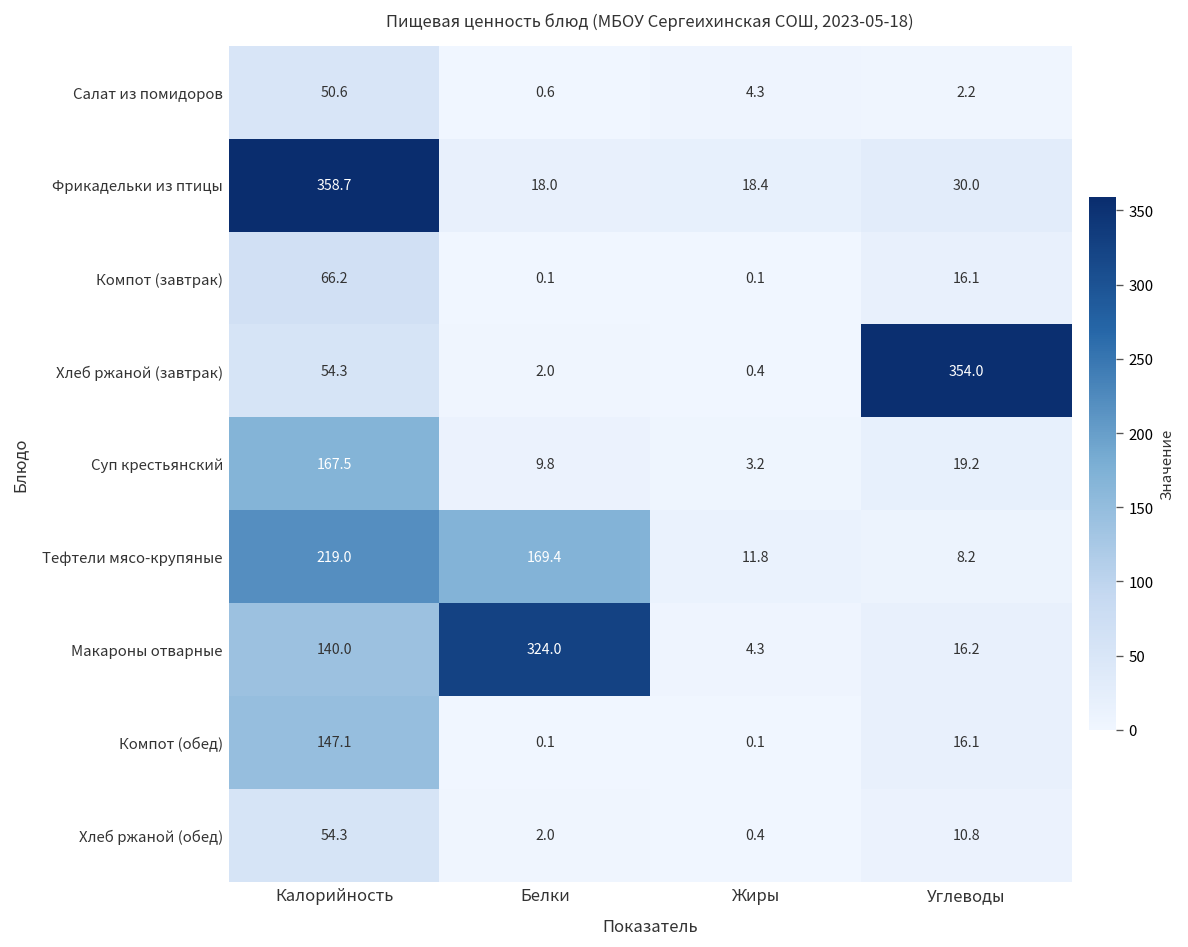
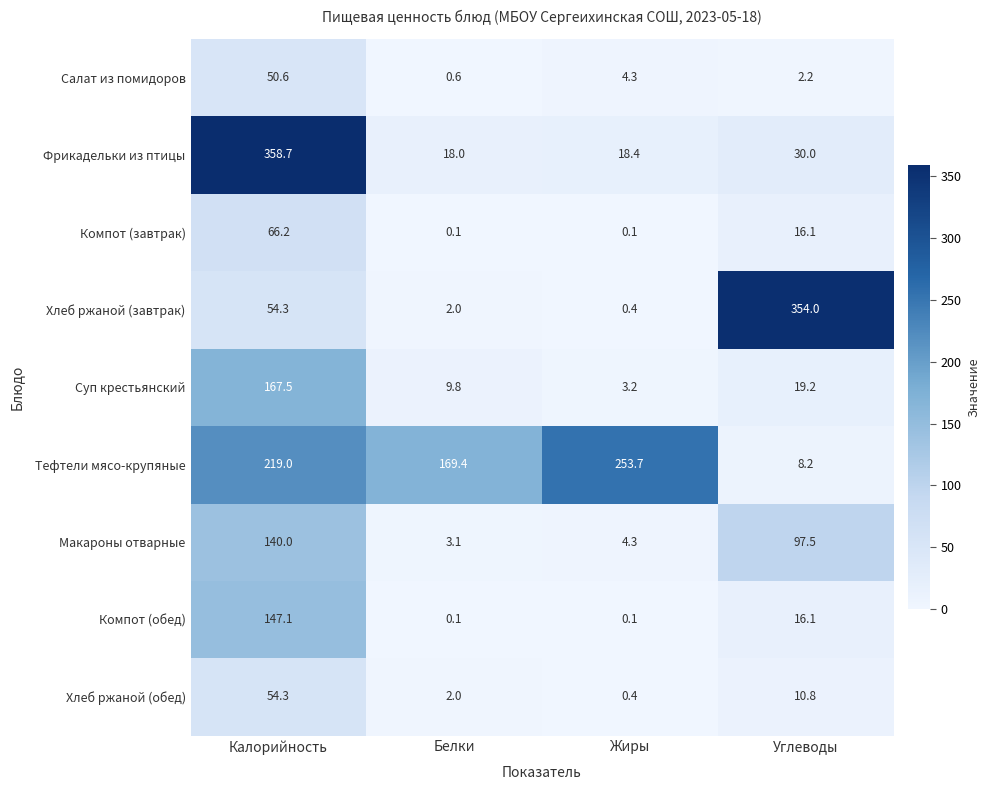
  {
    "Салат из помидоров": {
      "Калорийность": 50.6,
      "Белки": 0.6,
      "Жиры": 4.3,
      "Углеводы": 2.2
    },
    "Фрикадельки из птицы": {
      "Калорийность": 358.7,
      "Белки": 18.0,
      "Жиры": 18.4,
      "Углеводы": 30.0
    },
    "Компот (завтрак)": {
      "Калорийность": 66.2,
      "Белки": 0.1,
      "Жиры": 0.1,
      "Углеводы": 16.1
    },
    "Хлеб ржаной (завтрак)": {
      "Калорийность": 54.3,
      "Белки": 2.0,
      "Жиры": 0.4,
      "Углеводы": 354.0
    },
    "Суп крестьянский": {
      "Калорийность": 167.5,
      "Белки": 9.8,
      "Жиры": 3.2,
      "Углеводы": 19.2
    },
    "Тефтели мясо-крупяные": {
      "Калорийность": 219.0,
      "Белки": 169.4,
-     "Жиры": 11.8,
+     "Жиры": 253.7,
      "Углеводы": 8.2
    },
    "Макароны отварные": {
      "Калорийность": 140.0,
-     "Белки": 324.0,
+     "Белки": 3.1,
      "Жиры": 4.3,
-     "Углеводы": 16.2
+     "Углеводы": 97.5
    },
    "Компот (обед)": {
      "Калорийность": 147.1,
      "Белки": 0.1,
      "Жиры": 0.1,
      "Углеводы": 16.1
    },
    "Хлеб ржаной (обед)": {
      "Калорийность": 54.3,
      "Белки": 2.0,
      "Жиры": 0.4,
      "Углеводы": 10.8
    }
  }
